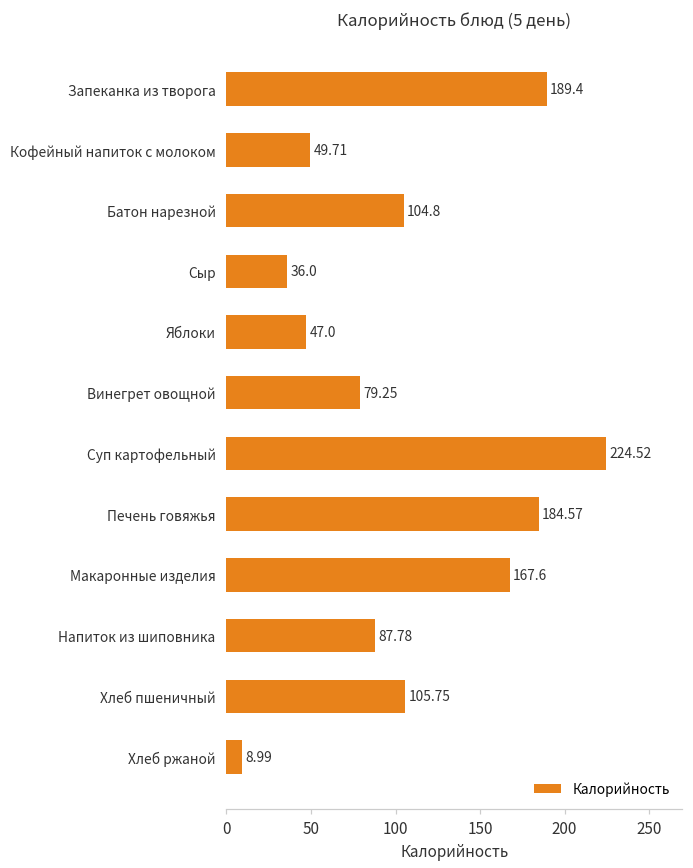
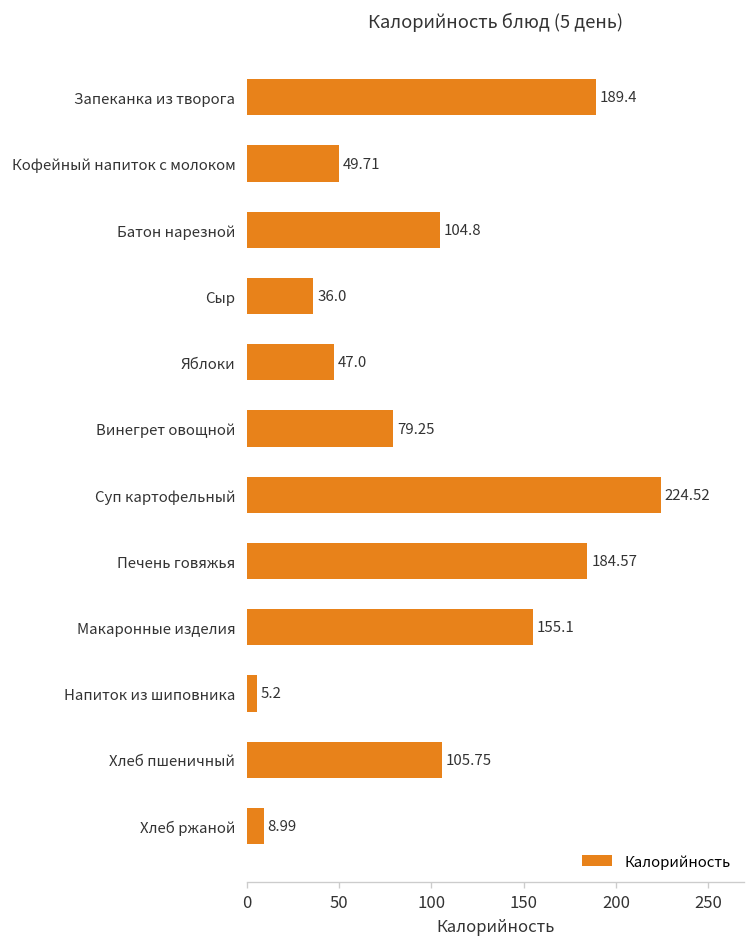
  {
    "Запеканка из творога": 189.4,
    "Кофейный напиток с молоком": 49.71,
    "Батон нарезной": 104.8,
    "Сыр": 36.0,
    "Яблоки": 47.0,
    "Винегрет овощной": 79.25,
    "Суп картофельный": 224.52,
    "Печень говяжья": 184.57,
-   "Макаронные изделия": 167.6,
-   "Напиток из шиповника": 87.78,
+   "Макаронные изделия": 155.1,
+   "Напиток из шиповника": 5.2,
    "Хлеб пшеничный": 105.75,
    "Хлеб ржаной": 8.99
  }
